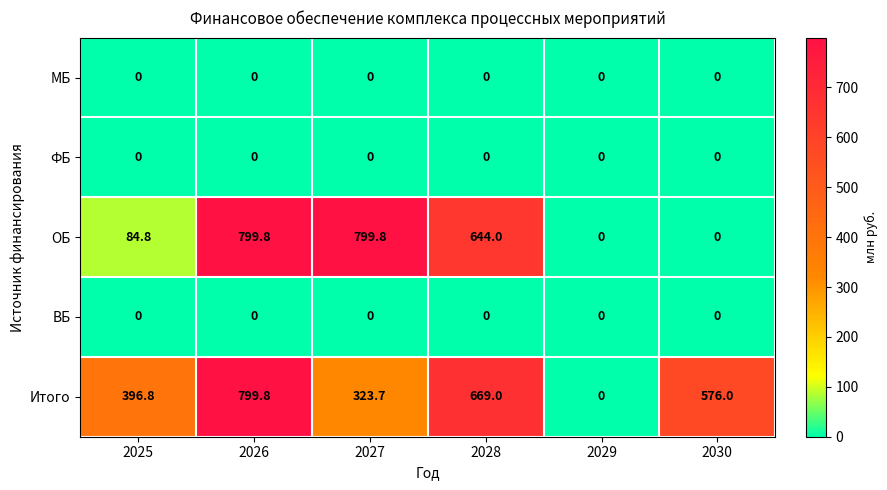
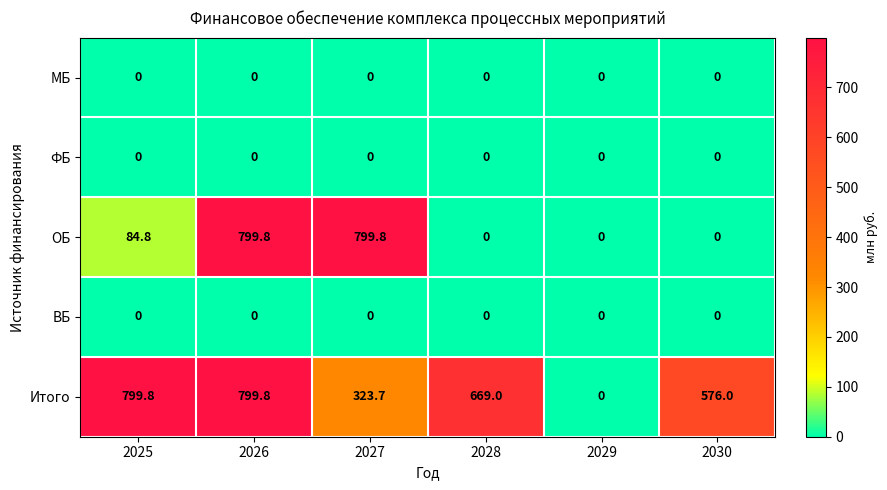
  {
    "МБ": {
      "2025": 0,
      "2026": 0,
      "2027": 0,
      "2028": 0,
      "2029": 0,
      "2030": 0
    },
    "ФБ": {
      "2025": 0,
      "2026": 0,
      "2027": 0,
      "2028": 0,
      "2029": 0,
      "2030": 0
    },
    "ОБ": {
      "2025": 84.8,
      "2026": 799.8,
      "2027": 799.8,
-     "2028": 644.0,
+     "2028": 0,
      "2029": 0,
      "2030": 0
    },
    "ВБ": {
      "2025": 0,
      "2026": 0,
      "2027": 0,
      "2028": 0,
      "2029": 0,
      "2030": 0
    },
    "Итого": {
-     "2025": 396.8,
+     "2025": 799.8,
      "2026": 799.8,
      "2027": 323.7,
      "2028": 669.0,
      "2029": 0,
      "2030": 576.0
    }
  }
